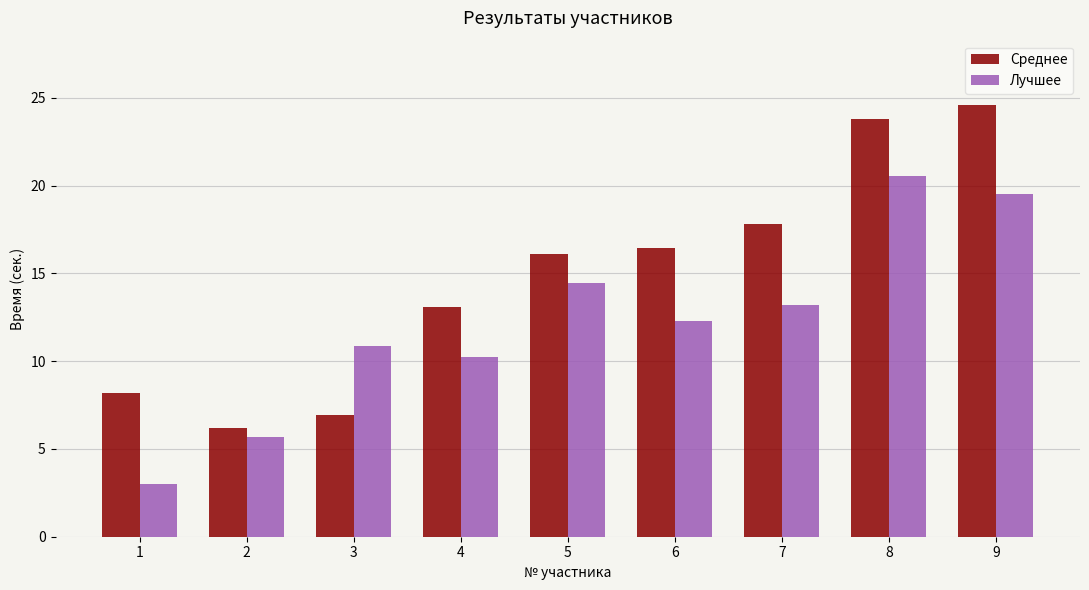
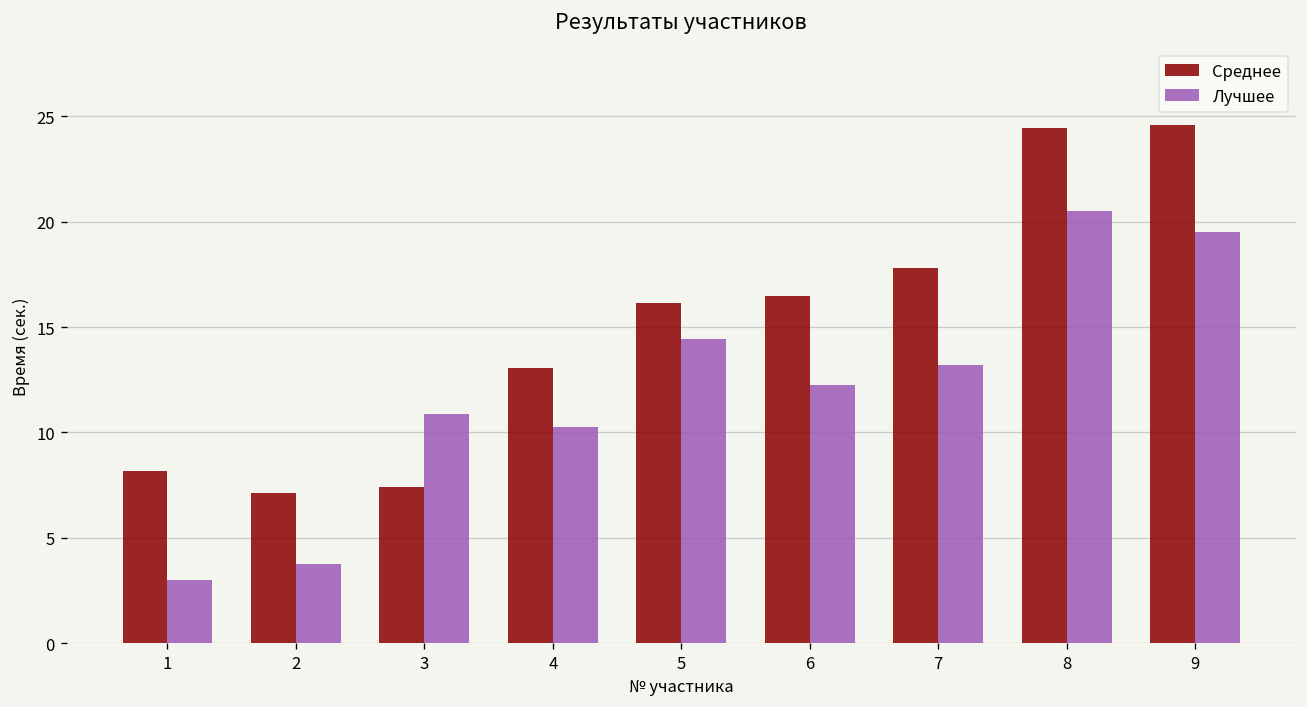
  {
    "Среднее": {
      "1": 8.2,
-     "2": 6.2,
-     "3": 6.9,
+     "2": 7.1,
+     "3": 7.4,
      "4": 13.1,
      "5": 16.1,
      "6": 16.5,
      "7": 17.8,
-     "8": 23.8,
+     "8": 24.5,
      "9": 24.6
    },
    "Лучшее": {
      "1": 3.0,
-     "2": 5.7,
+     "2": 3.7,
      "3": 10.9,
      "4": 10.3,
      "5": 14.4,
      "6": 12.3,
      "7": 13.2,
      "8": 20.5,
      "9": 19.5
    }
  }
